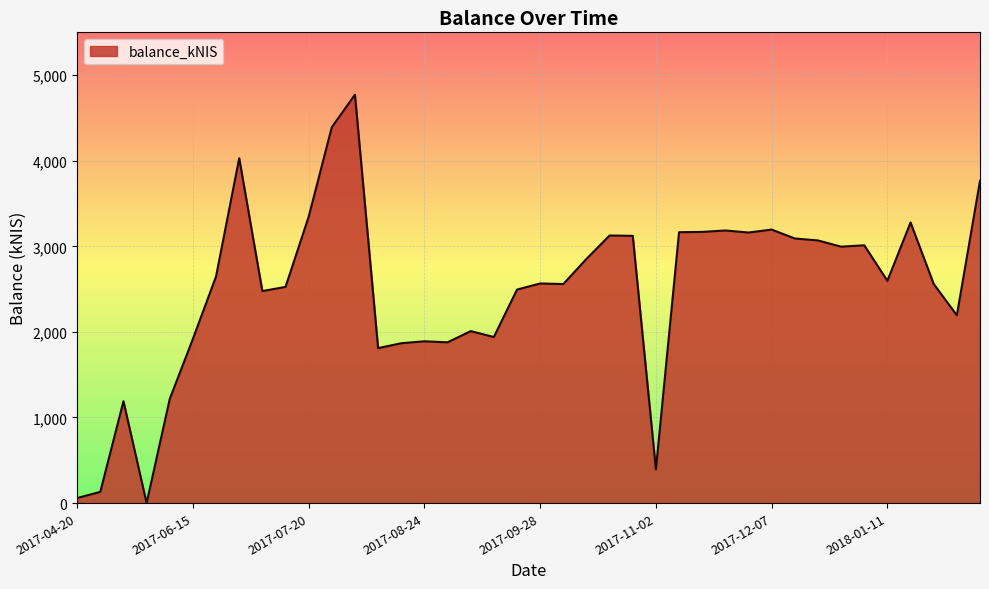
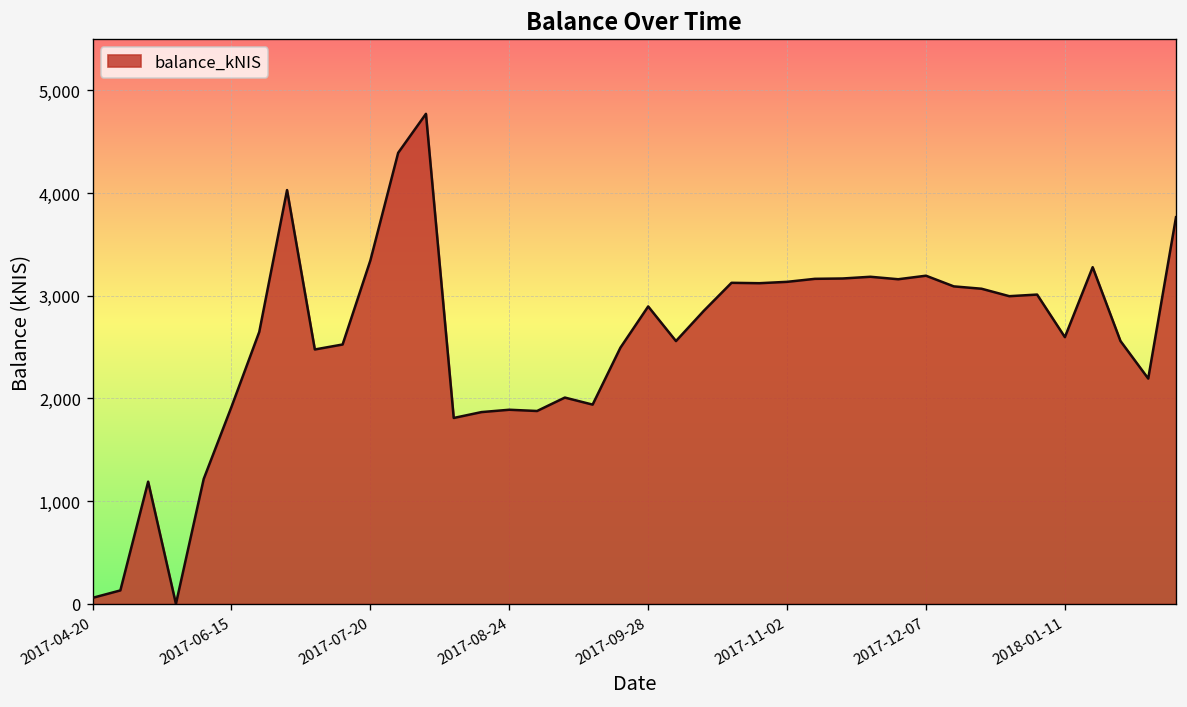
  {
    "2017-04-20": "100",
    "2017-06-15": "1,900",
    "2017-07-20": "3,300",
    "2017-08-24": "1,900",
-   "2017-09-28": "2,600",
-   "2017-11-02": "400",
+   "2017-09-28": "2,900",
+   "2017-11-02": "3,100",
    "2017-12-07": "3,200",
    "2018-01-11": "2,600"
  }
